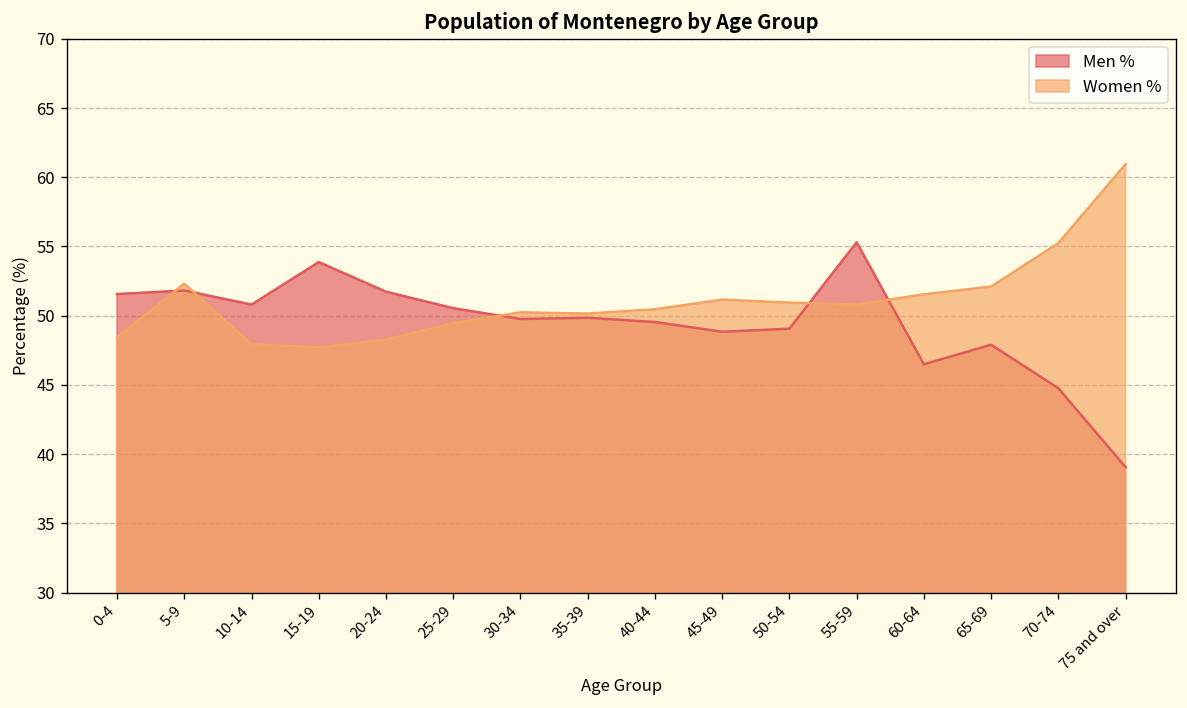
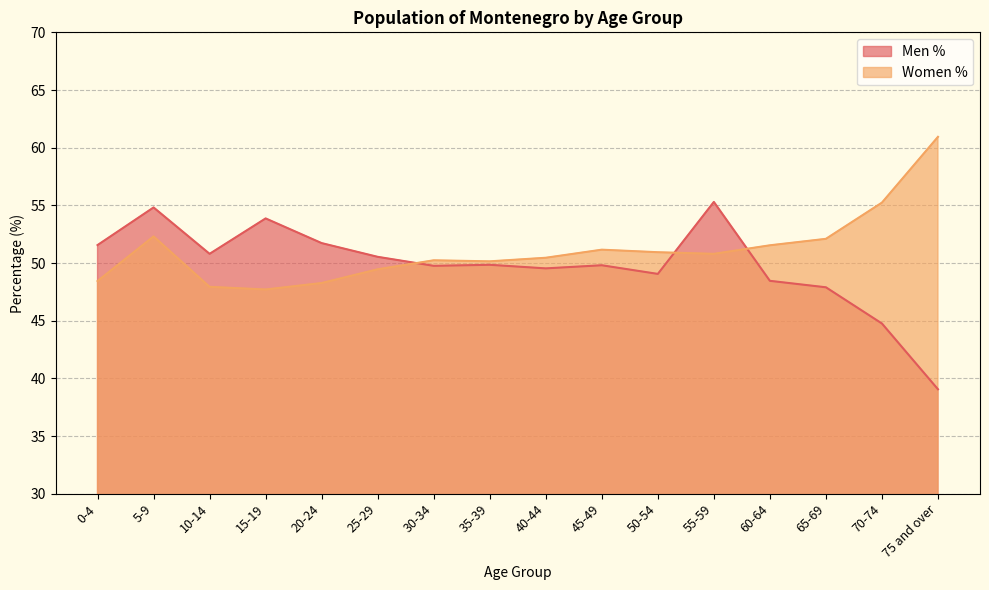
  {
    "Men %": {
      "0-4": 51.6,
-     "5-9": 51.8,
+     "5-9": 54.8,
      "10-14": 50.8,
      "15-19": 53.9,
      "20-24": 51.7,
      "25-29": 50.5,
      "30-34": 49.8,
      "35-39": 49.9,
      "40-44": 49.5,
-     "45-49": 48.8,
+     "45-49": 49.8,
      "50-54": 49.1,
      "55-59": 55.3,
-     "60-64": 46.5,
+     "60-64": 48.5,
      "65-69": 47.9,
      "70-74": 44.8,
      "75 and over": 39.1
    },
    "Women %": {
      "0-4": 48.4,
      "5-9": 52.3,
      "10-14": 47.9,
      "15-19": 47.7,
      "20-24": 48.3,
      "25-29": 49.5,
      "30-34": 50.2,
      "35-39": 50.2,
      "40-44": 50.5,
      "45-49": 51.2,
      "50-54": 50.9,
      "55-59": 50.8,
      "60-64": 51.5,
      "65-69": 52.1,
      "70-74": 55.2,
      "75 and over": 60.9
    }
  }
